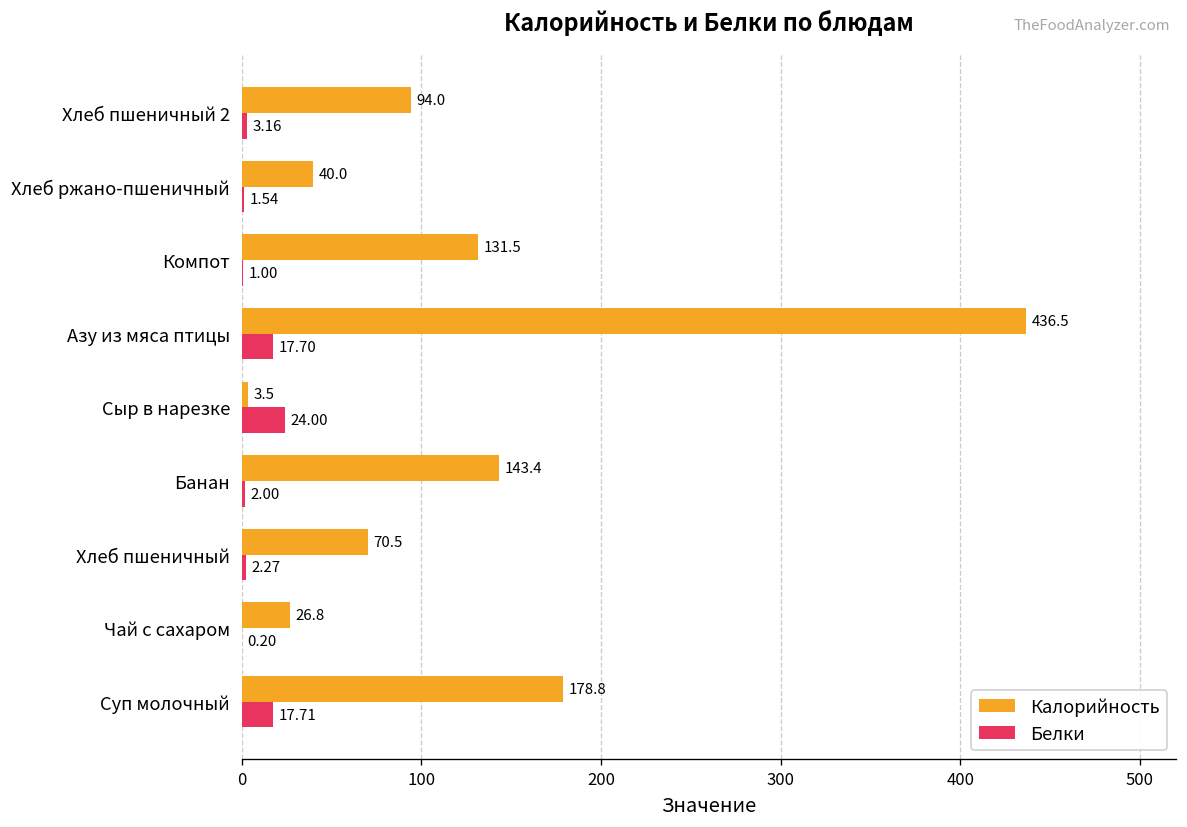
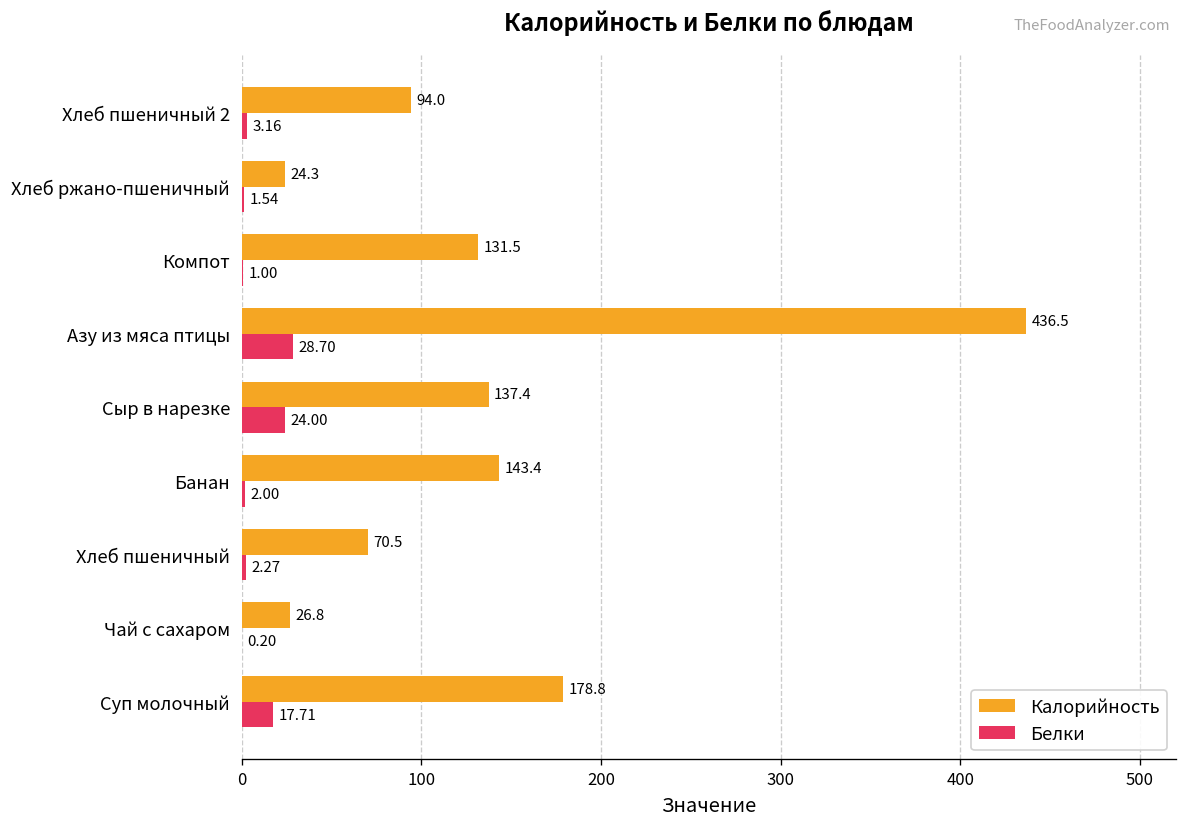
  {
    "Калорийность": {
      "Хлеб пшеничный 2": 94.0,
-     "Хлеб ржано-пшеничный": 40.0,
+     "Хлеб ржано-пшеничный": 24.3,
      "Компот": 131.5,
      "Азу из мяса птицы": 436.5,
-     "Сыр в нарезке": 3.5,
+     "Сыр в нарезке": 137.4,
      "Банан": 143.4,
      "Хлеб пшеничный": 70.5,
      "Чай с сахаром": 26.8,
      "Суп молочный": 178.8
    },
    "Белки": {
      "Хлеб пшеничный 2": 3.16,
      "Хлеб ржано-пшеничный": 1.54,
      "Компот": 1.00,
-     "Азу из мяса птицы": 17.70,
+     "Азу из мяса птицы": 28.70,
      "Сыр в нарезке": 24.00,
      "Банан": 2.00,
      "Хлеб пшеничный": 2.27,
      "Чай с сахаром": 0.20,
      "Суп молочный": 17.71
    }
  }
